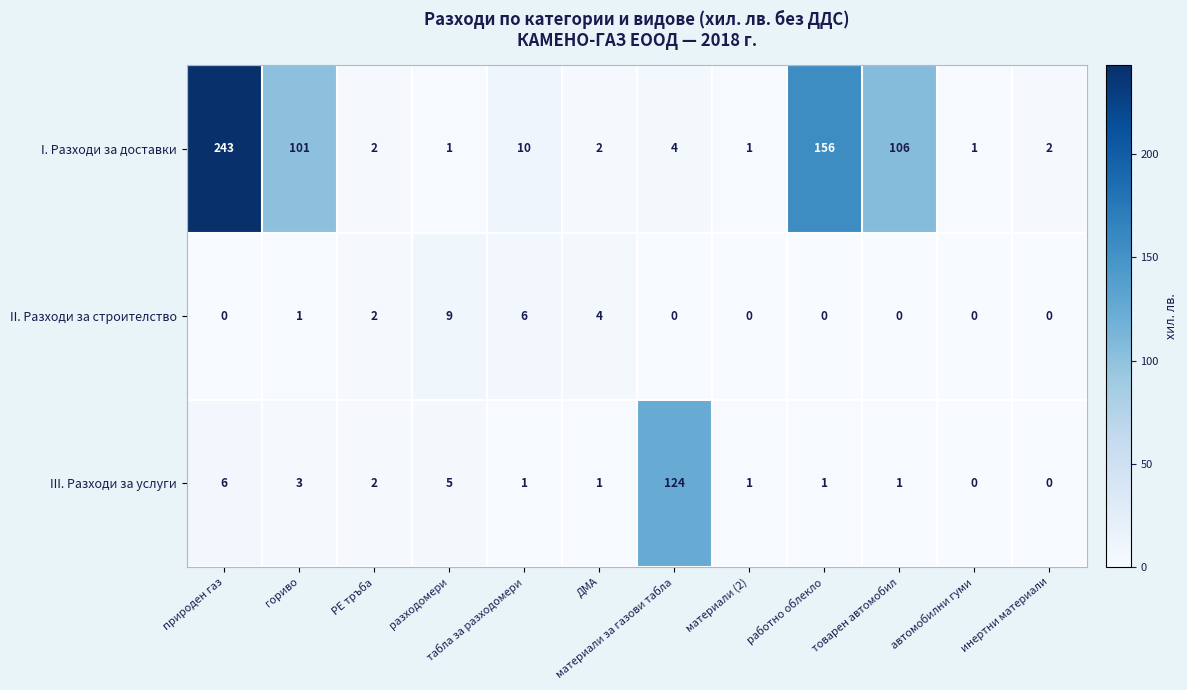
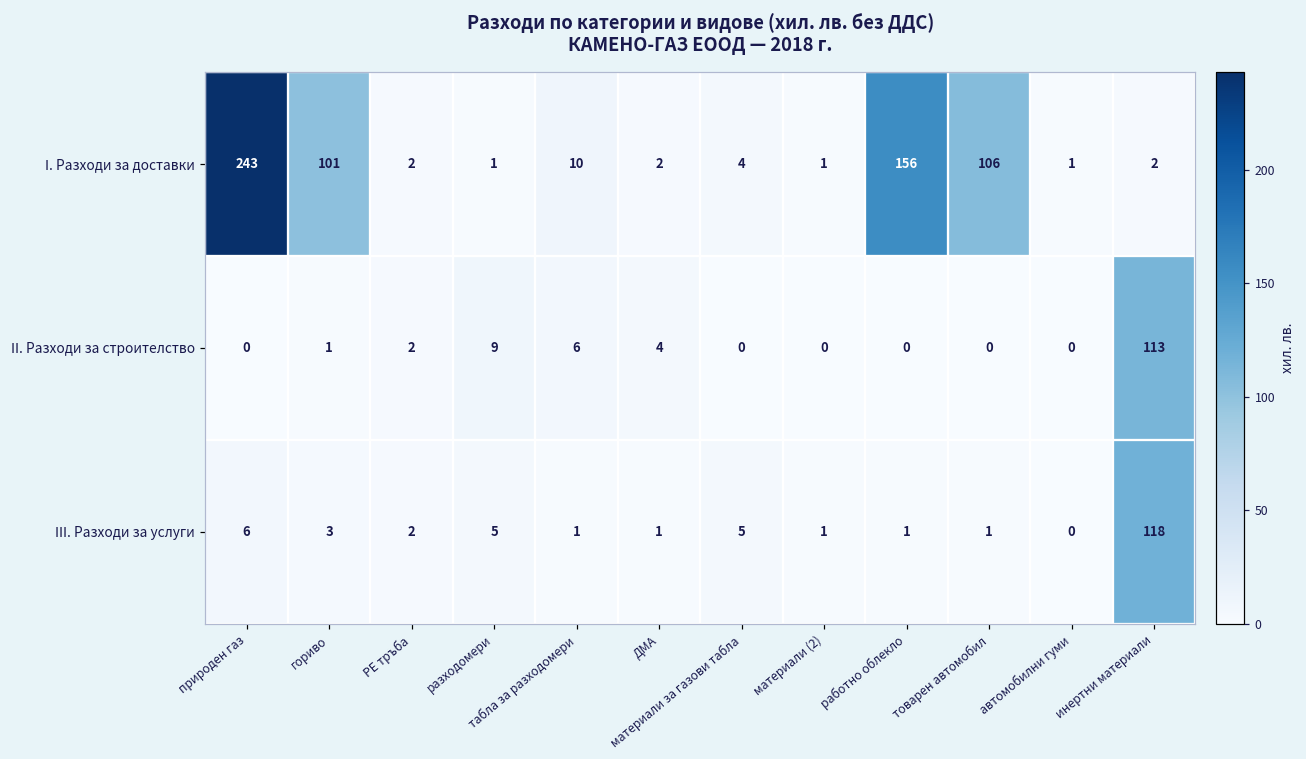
  {
    "І. Разходи за доставки": {
      "природен газ": 243,
      "гориво": 101,
      "РЕ тръба": 2,
      "разходомери": 1,
      "табла за разходомери": 10,
      "ДМА": 2,
      "материали за газови табла": 4,
      "материали (2)": 1,
      "работно облекло": 156,
      "товарен автомобил": 106,
      "автомобилни гуми": 1,
      "инертни материали": 2
    },
    "ІІ. Разходи за строителство": {
      "природен газ": 0,
      "гориво": 1,
      "РЕ тръба": 2,
      "разходомери": 9,
      "табла за разходомери": 6,
      "ДМА": 4,
      "материали за газови табла": 0,
      "материали (2)": 0,
      "работно облекло": 0,
      "товарен автомобил": 0,
      "автомобилни гуми": 0,
-     "инертни материали": 0
+     "инертни материали": 113
    },
    "ІІІ. Разходи за услуги": {
      "природен газ": 6,
      "гориво": 3,
      "РЕ тръба": 2,
      "разходомери": 5,
      "табла за разходомери": 1,
      "ДМА": 1,
-     "материали за газови табла": 124,
+     "материали за газови табла": 5,
      "материали (2)": 1,
      "работно облекло": 1,
      "товарен автомобил": 1,
      "автомобилни гуми": 0,
-     "инертни материали": 0
+     "инертни материали": 118
    }
  }
